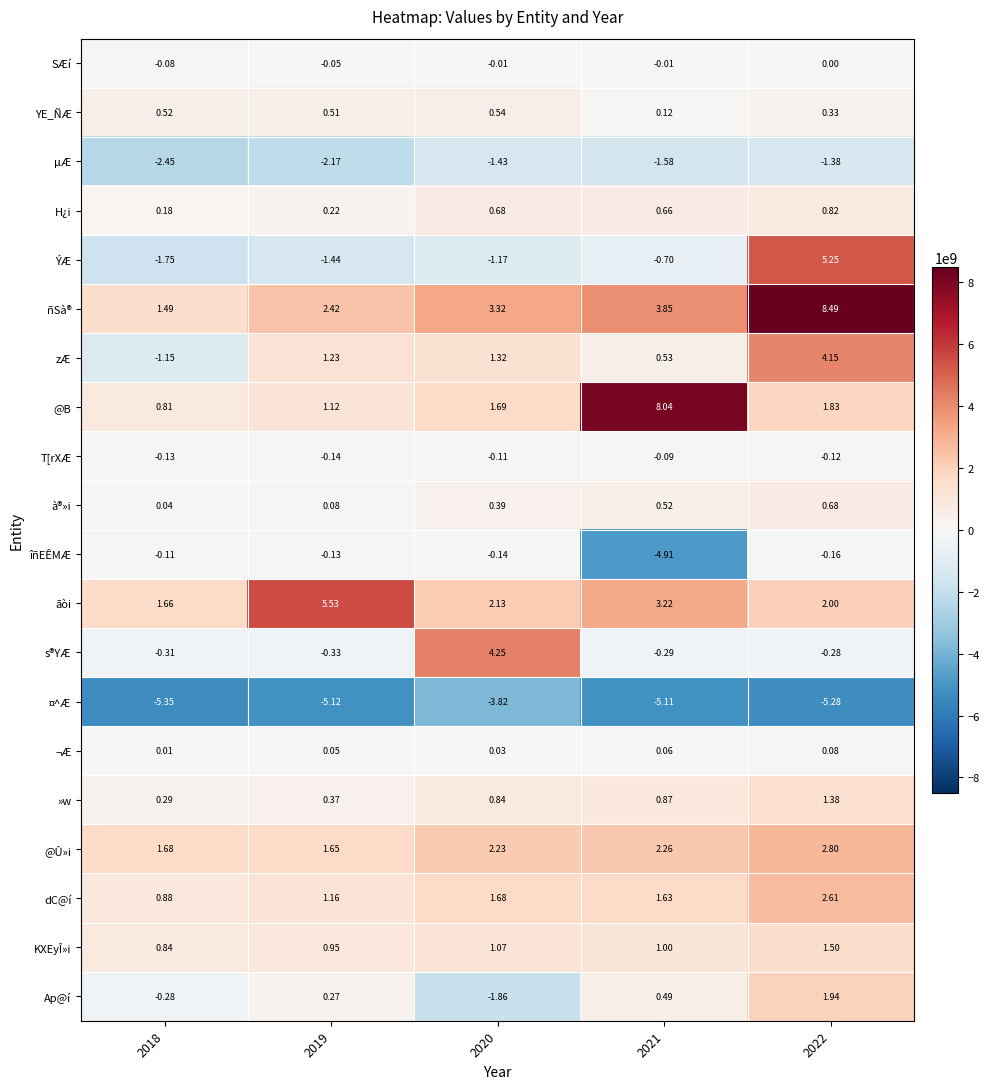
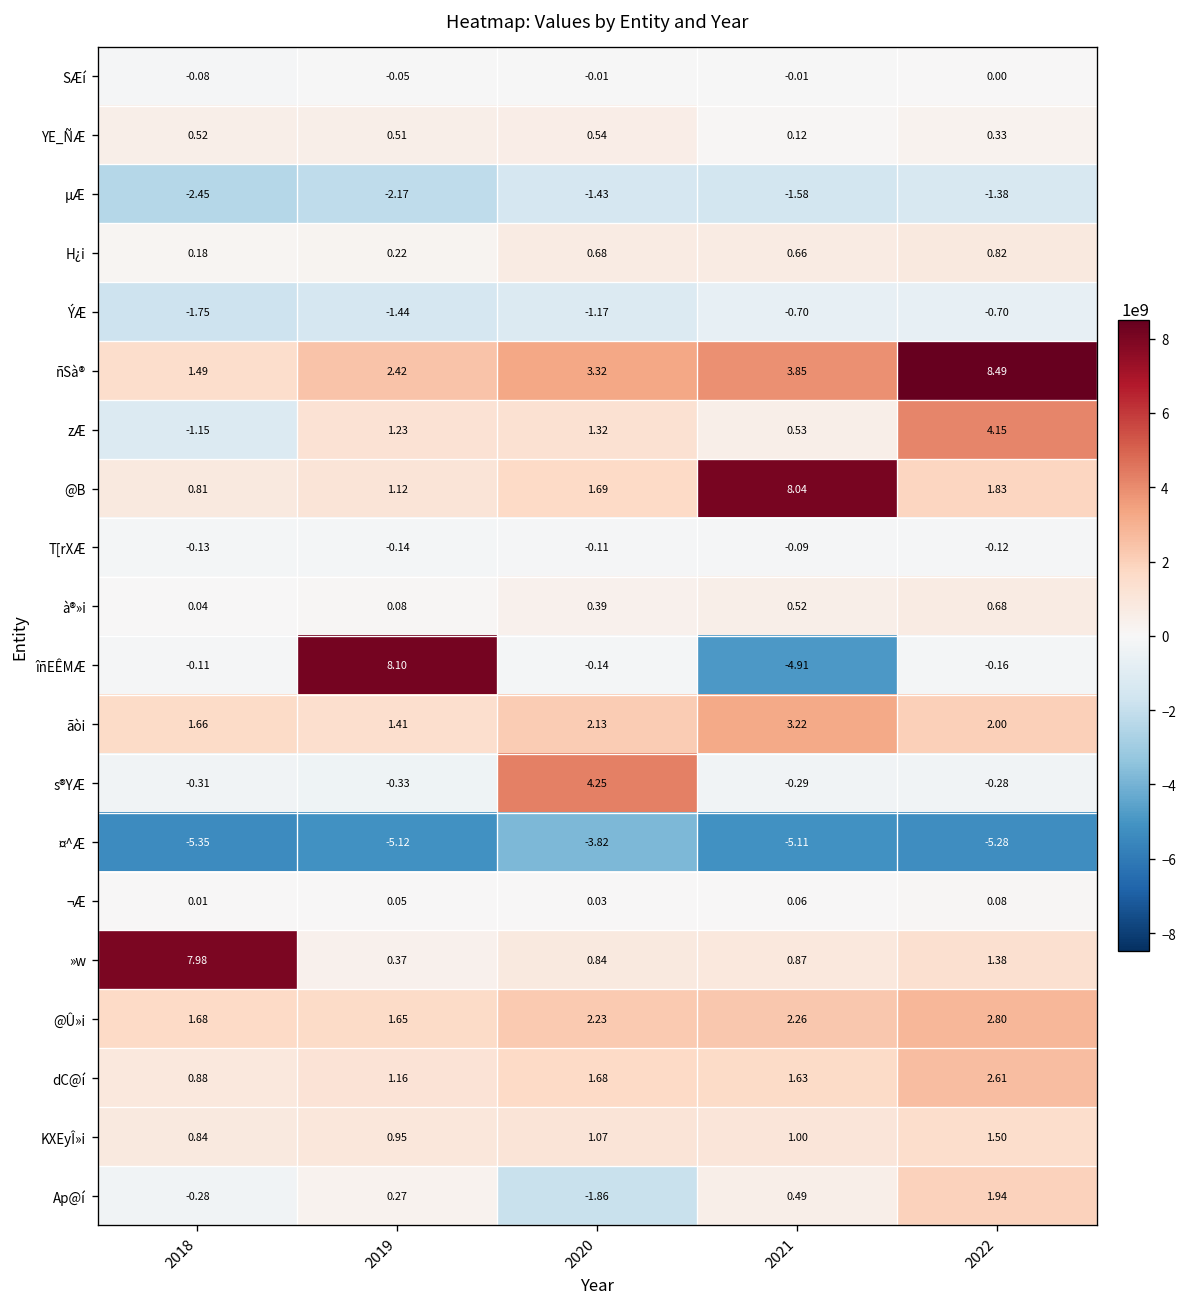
  {
    "SÆí": {
      "2018": -0.08,
      "2019": -0.05,
      "2020": -0.01,
      "2021": -0.01,
      "2022": 0.00
    },
    "YE_ÑÆ": {
      "2018": 0.52,
      "2019": 0.51,
      "2020": 0.54,
      "2021": 0.12,
      "2022": 0.33
    },
    "µÆ": {
      "2018": -2.45,
      "2019": -2.17,
      "2020": -1.43,
      "2021": -1.58,
      "2022": -1.38
    },
    "H¿i": {
      "2018": 0.18,
      "2019": 0.22,
      "2020": 0.68,
      "2021": 0.66,
      "2022": 0.82
    },
    "ÝÆ": {
      "2018": -1.75,
      "2019": -1.44,
      "2020": -1.17,
      "2021": -0.70,
-     "2022": 5.25
+     "2022": -0.70
    },
    "ñSà®": {
      "2018": 1.49,
      "2019": 2.42,
      "2020": 3.32,
      "2021": 3.85,
      "2022": 8.49
    },
    "zÆ": {
      "2018": -1.15,
      "2019": 1.23,
      "2020": 1.32,
      "2021": 0.53,
      "2022": 4.15
    },
    "@B": {
      "2018": 0.81,
      "2019": 1.12,
      "2020": 1.69,
      "2021": 8.04,
      "2022": 1.83
    },
    "T[rXÆ": {
      "2018": -0.13,
      "2019": -0.14,
      "2020": -0.11,
      "2021": -0.09,
      "2022": -0.12
    },
    "à®»i": {
      "2018": 0.04,
      "2019": 0.08,
      "2020": 0.39,
      "2021": 0.52,
      "2022": 0.68
    },
    "îñEÊMÆ": {
      "2018": -0.11,
-     "2019": -0.13,
+     "2019": 8.10,
      "2020": -0.14,
      "2021": -4.91,
      "2022": -0.16
    },
    "ãòi": {
      "2018": 1.66,
-     "2019": 5.53,
+     "2019": 1.41,
      "2020": 2.13,
      "2021": 3.22,
      "2022": 2.00
    },
    "s®YÆ": {
      "2018": -0.31,
      "2019": -0.33,
      "2020": 4.25,
      "2021": -0.29,
      "2022": -0.28
    },
    "¤^Æ": {
      "2018": -5.35,
      "2019": -5.12,
      "2020": -3.82,
      "2021": -5.11,
      "2022": -5.28
    },
    "¬Æ": {
      "2018": 0.01,
      "2019": 0.05,
      "2020": 0.03,
      "2021": 0.06,
      "2022": 0.08
    },
    "»w": {
-     "2018": 0.29,
+     "2018": 7.98,
      "2019": 0.37,
      "2020": 0.84,
      "2021": 0.87,
      "2022": 1.38
    },
    "@Û»i": {
      "2018": 1.68,
      "2019": 1.65,
      "2020": 2.23,
      "2021": 2.26,
      "2022": 2.80
    },
    "dC@í": {
      "2018": 0.88,
      "2019": 1.16,
      "2020": 1.68,
      "2021": 1.63,
      "2022": 2.61
    },
    "KXEyÎ»i": {
      "2018": 0.84,
      "2019": 0.95,
      "2020": 1.07,
      "2021": 1.00,
      "2022": 1.50
    },
    "Ap@í": {
      "2018": -0.28,
      "2019": 0.27,
      "2020": -1.86,
      "2021": 0.49,
      "2022": 1.94
    }
  }
